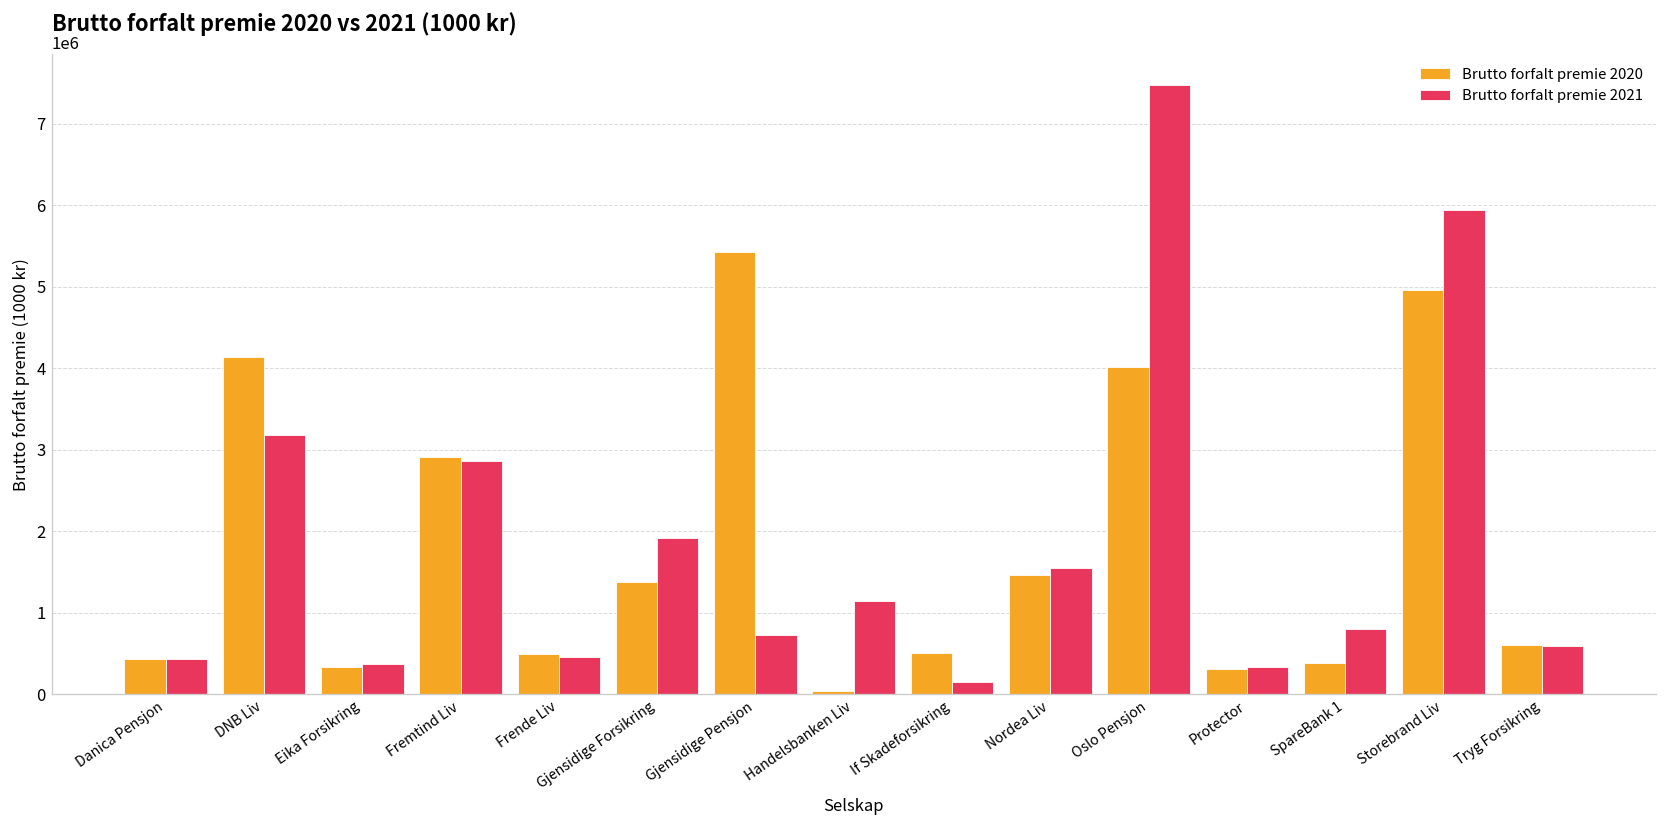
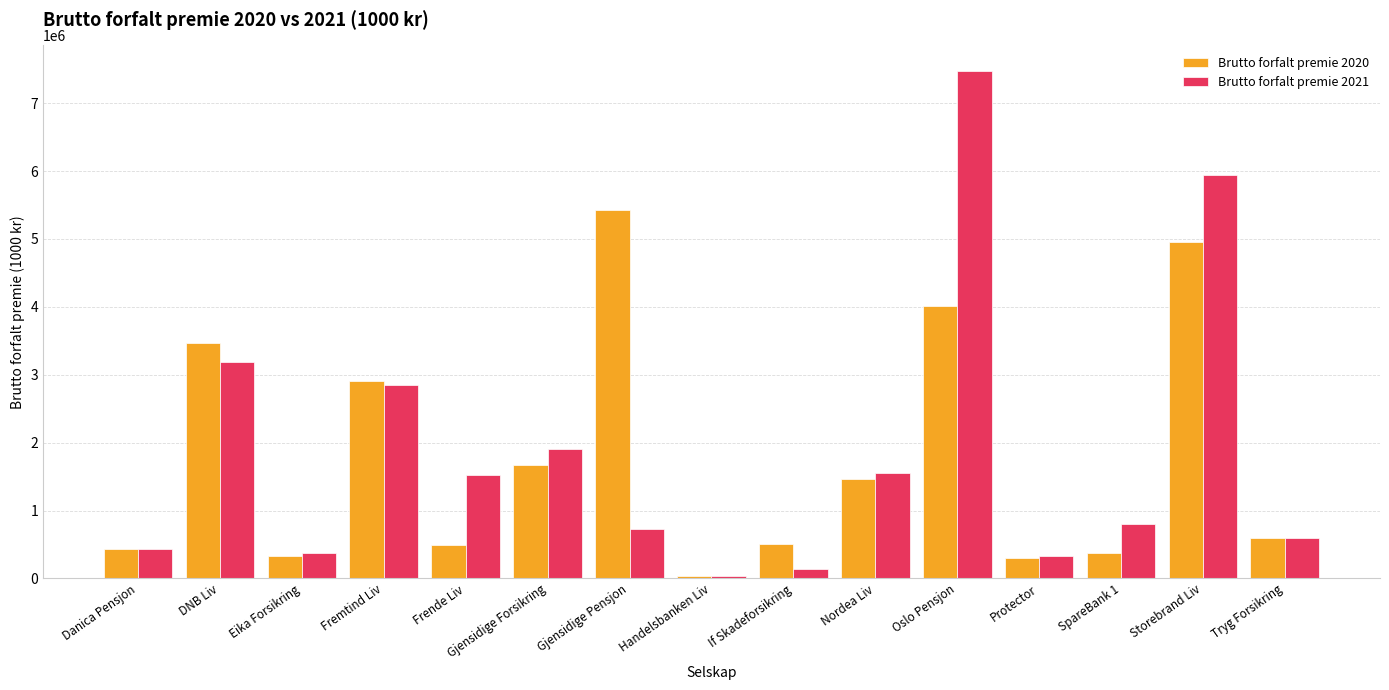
  {
    "Brutto forfalt premie 2020": {
      "Danica Pensjon": 400000,
-     "DNB Liv": 4100000,
+     "DNB Liv": 3500000,
      "Eika Forsikring": 300000,
      "Fremtind Liv": 2900000,
      "Frende Liv": 500000,
-     "Gjensidige Forsikring": 1400000,
+     "Gjensidige Forsikring": 1700000,
      "Gjensidige Pensjon": 5400000,
      "If Skadeforsikring": 500000,
      "Nordea Liv": 1500000,
      "Oslo Pensjon": 4000000,
      "Protector": 300000,
      "SpareBank 1": 400000,
      "Storebrand Liv": 5000000,
      "Tryg Forsikring": 600000
    },
    "Brutto forfalt premie 2021": {
      "Danica Pensjon": 400000,
      "DNB Liv": 3200000,
      "Eika Forsikring": 400000,
      "Fremtind Liv": 2900000,
-     "Frende Liv": 500000,
+     "Frende Liv": 1500000,
      "Gjensidige Forsikring": 1900000,
      "Gjensidige Pensjon": 700000,
-     "Handelsbanken Liv": 1100000,
+     "Handelsbanken Liv": 0,
      "If Skadeforsikring": 100000,
      "Nordea Liv": 1600000,
      "Oslo Pensjon": 7500000,
      "Protector": 300000,
      "SpareBank 1": 800000,
      "Storebrand Liv": 5900000,
      "Tryg Forsikring": 600000
    }
  }
